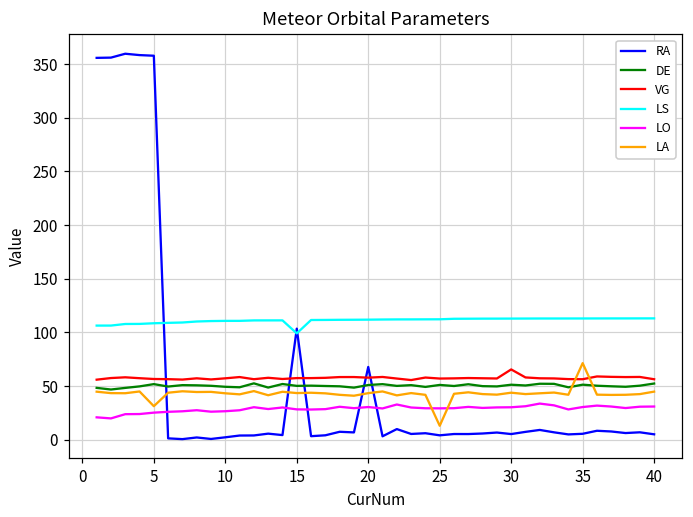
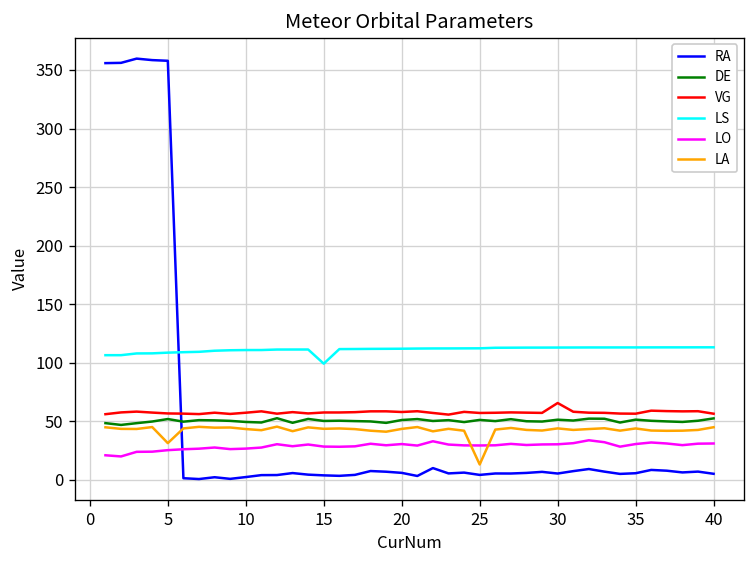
  {
    "RA": {
      "5": 360,
      "10": 0,
-     "15": 100,
-     "20": 70,
+     "15": 0,
+     "20": 10,
      "25": 0,
      "30": 10,
      "35": 10,
      "40": 10
    },
    "DE": {
      "5": 50,
      "10": 50,
      "15": 50,
      "20": 50,
      "25": 50,
      "30": 50,
      "35": 50,
      "40": 50
    },
    "VG": {
      "5": 60,
      "10": 60,
      "15": 60,
      "20": 60,
      "25": 60,
      "30": 70,
      "35": 60,
      "40": 60
    },
    "LS": {
      "5": 110,
      "10": 110,
      "15": 100,
      "20": 110,
      "25": 110,
      "30": 110,
      "35": 110,
      "40": 110
    },
    "LO": {
      "5": 30,
      "10": 30,
      "15": 30,
      "20": 30,
      "25": 30,
      "30": 30,
      "35": 30,
      "40": 30
    },
    "LA": {
      "5": 30,
      "10": 40,
      "15": 40,
      "20": 40,
      "25": 10,
      "30": 40,
-     "35": 70,
+     "35": 40,
      "40": 40
    }
  }
